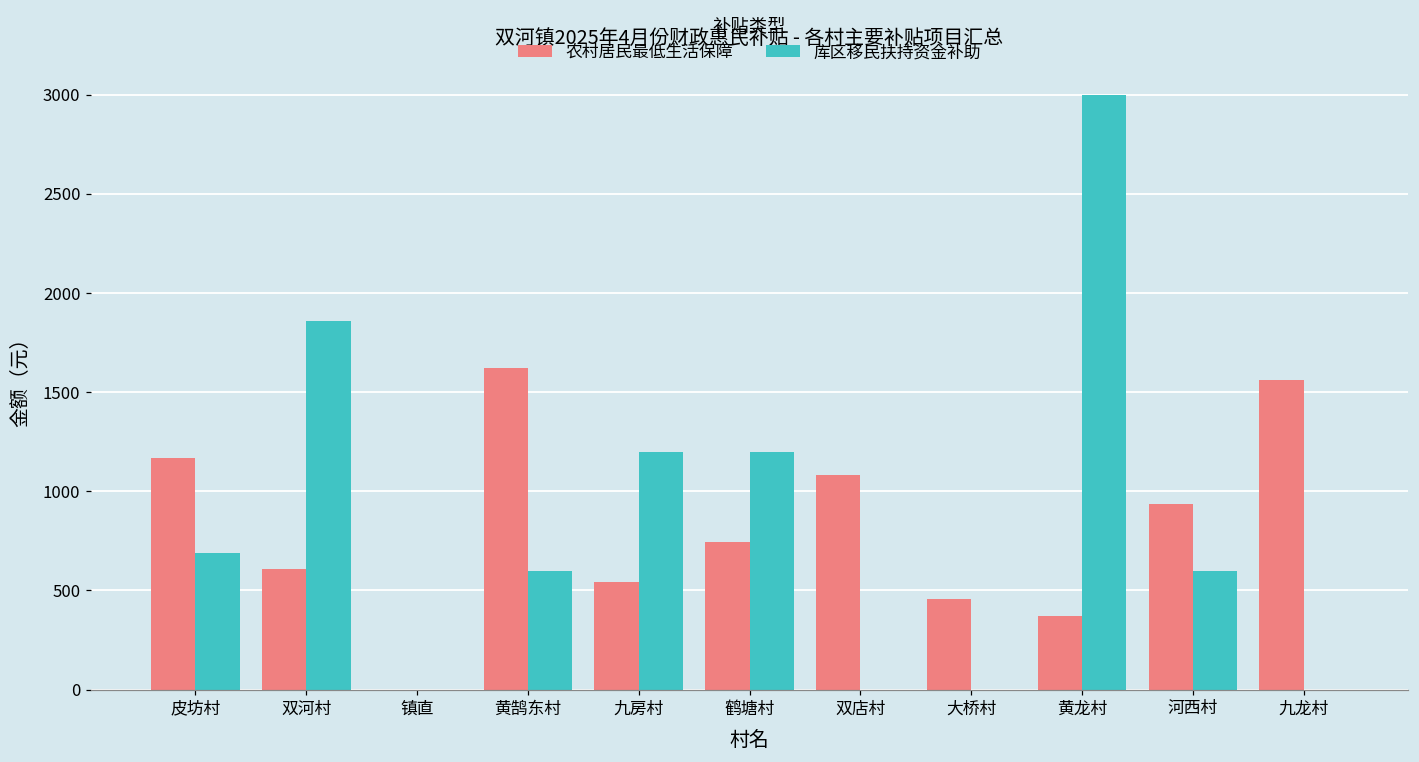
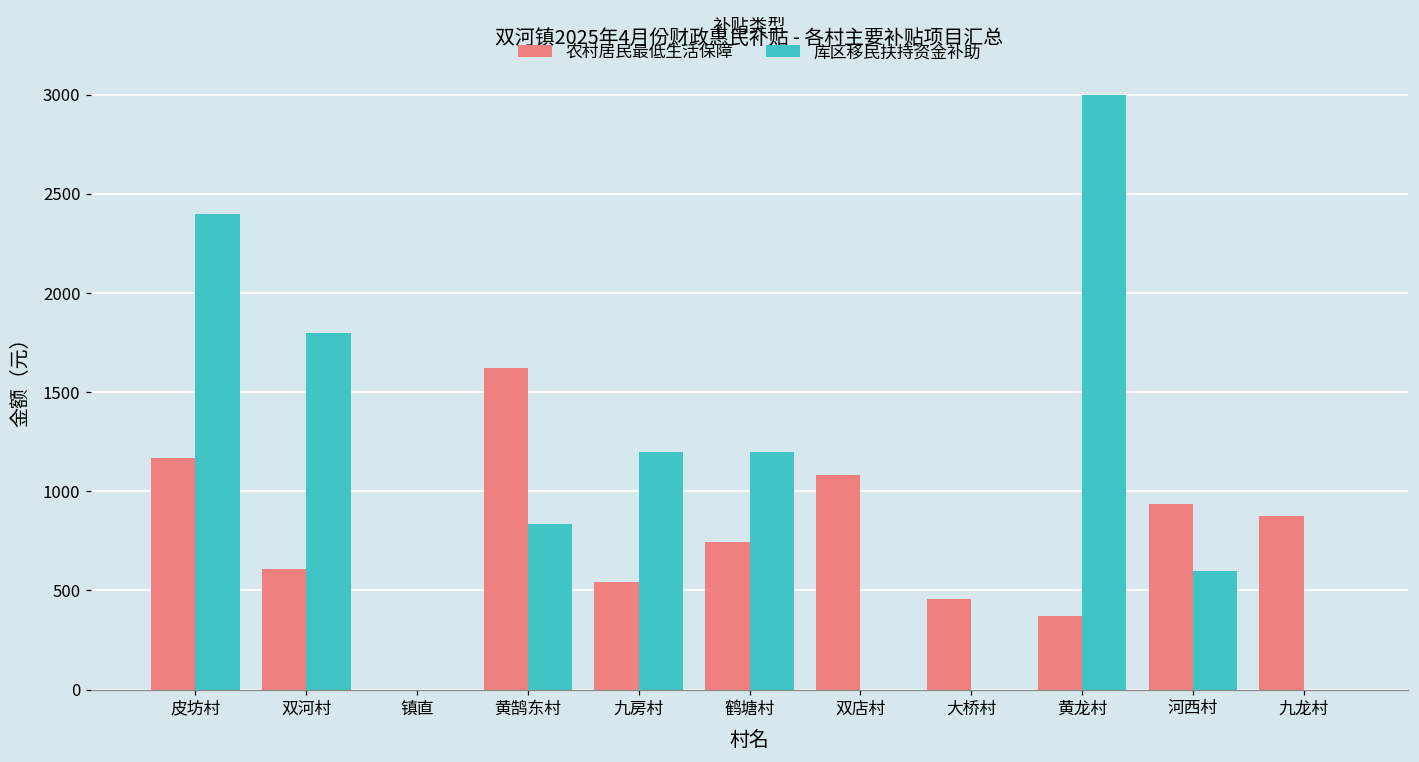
  {
    "农村居民最低生活保障": {
      "皮坊村": 1170,
      "双河村": 610,
      "镇直": 0,
      "黄鹄东村": 1620,
      "九房村": 540,
      "鹤塘村": 750,
      "双店村": 1080,
      "大桥村": 450,
      "黄龙村": 370,
      "河西村": 930,
-     "九龙村": 1560
+     "九龙村": 880
    },
    "库区移民扶持资金补助": {
-     "皮坊村": 690,
-     "双河村": 1860,
+     "皮坊村": 2400,
+     "双河村": 1800,
      "镇直": 0,
-     "黄鹄东村": 600,
+     "黄鹄东村": 840,
      "九房村": 1200,
      "鹤塘村": 1200,
      "双店村": 0,
      "大桥村": 0,
      "黄龙村": 3000,
      "河西村": 600,
      "九龙村": 0
    }
  }
